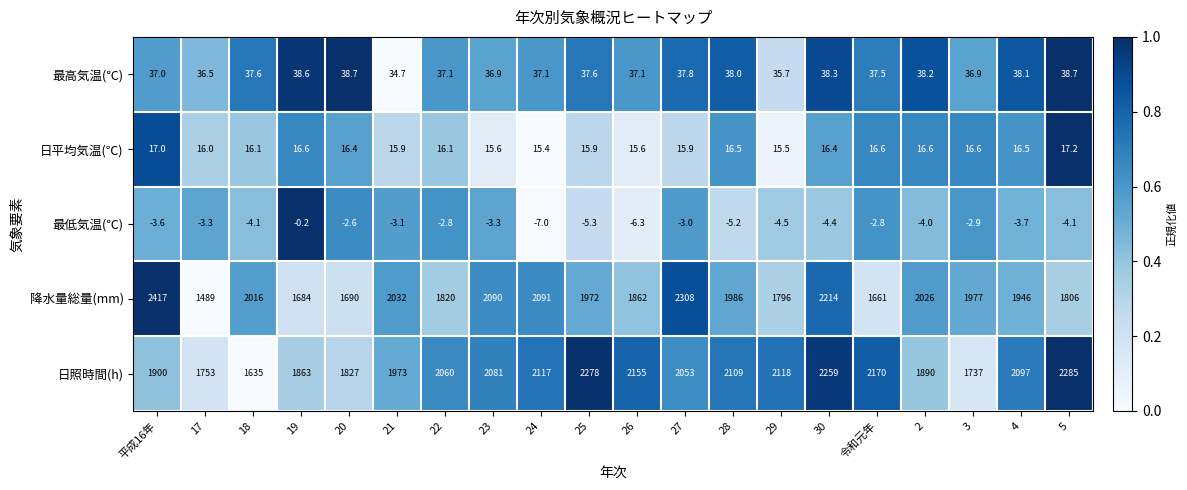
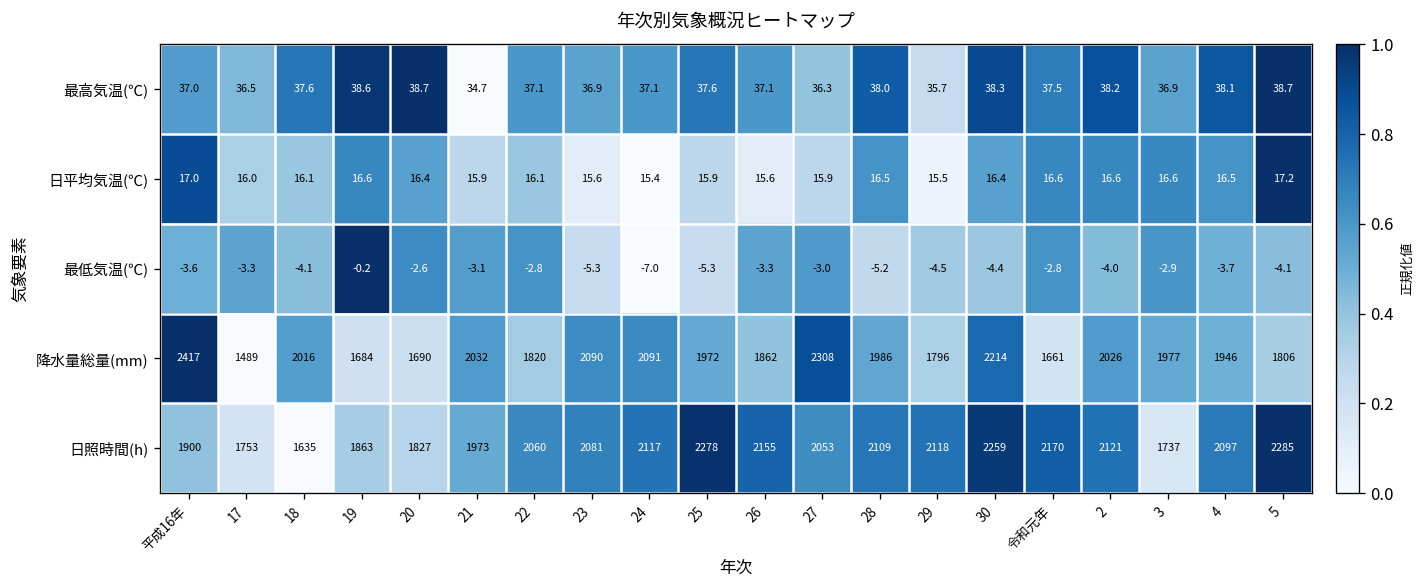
  {
    "最高気温(℃)": {
      "平成16年": 37.0,
      "17": 36.5,
      "18": 37.6,
      "19": 38.6,
      "20": 38.7,
      "21": 34.7,
      "22": 37.1,
      "23": 36.9,
      "24": 37.1,
      "25": 37.6,
      "26": 37.1,
-     "27": 37.8,
+     "27": 36.3,
      "28": 38.0,
      "29": 35.7,
      "30": 38.3,
      "令和元年": 37.5,
      "2": 38.2,
      "3": 36.9,
      "4": 38.1,
      "5": 38.7
    },
    "日平均気温(℃)": {
      "平成16年": 17.0,
      "17": 16.0,
      "18": 16.1,
      "19": 16.6,
      "20": 16.4,
      "21": 15.9,
      "22": 16.1,
      "23": 15.6,
      "24": 15.4,
      "25": 15.9,
      "26": 15.6,
      "27": 15.9,
      "28": 16.5,
      "29": 15.5,
      "30": 16.4,
      "令和元年": 16.6,
      "2": 16.6,
      "3": 16.6,
      "4": 16.5,
      "5": 17.2
    },
    "最低気温(℃)": {
      "平成16年": -3.6,
      "17": -3.3,
      "18": -4.1,
      "19": -0.2,
      "20": -2.6,
      "21": -3.1,
      "22": -2.8,
-     "23": -3.3,
+     "23": -5.3,
      "24": -7.0,
      "25": -5.3,
-     "26": -6.3,
+     "26": -3.3,
      "27": -3.0,
      "28": -5.2,
      "29": -4.5,
      "30": -4.4,
      "令和元年": -2.8,
      "2": -4.0,
      "3": -2.9,
      "4": -3.7,
      "5": -4.1
    },
    "降水量総量(mm)": {
      "平成16年": 2417,
      "17": 1489,
      "18": 2016,
      "19": 1684,
      "20": 1690,
      "21": 2032,
      "22": 1820,
      "23": 2090,
      "24": 2091,
      "25": 1972,
      "26": 1862,
      "27": 2308,
      "28": 1986,
      "29": 1796,
      "30": 2214,
      "令和元年": 1661,
      "2": 2026,
      "3": 1977,
      "4": 1946,
      "5": 1806
    },
    "日照時間(h)": {
      "平成16年": 1900,
      "17": 1753,
      "18": 1635,
      "19": 1863,
      "20": 1827,
      "21": 1973,
      "22": 2060,
      "23": 2081,
      "24": 2117,
      "25": 2278,
      "26": 2155,
      "27": 2053,
      "28": 2109,
      "29": 2118,
      "30": 2259,
      "令和元年": 2170,
-     "2": 1890,
+     "2": 2121,
      "3": 1737,
      "4": 2097,
      "5": 2285
    }
  }
